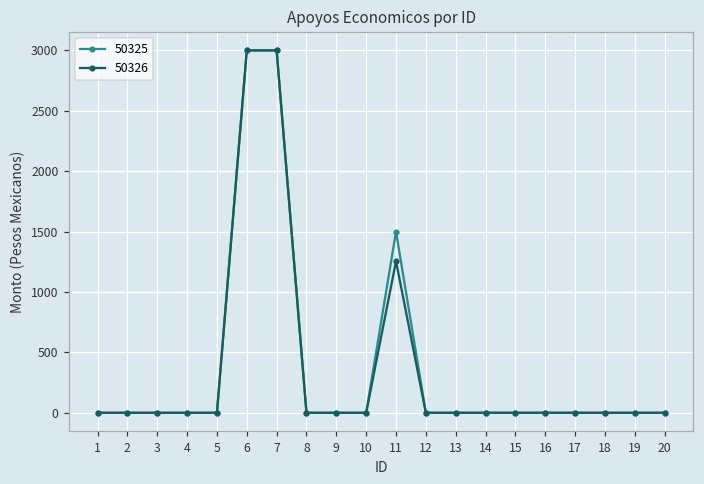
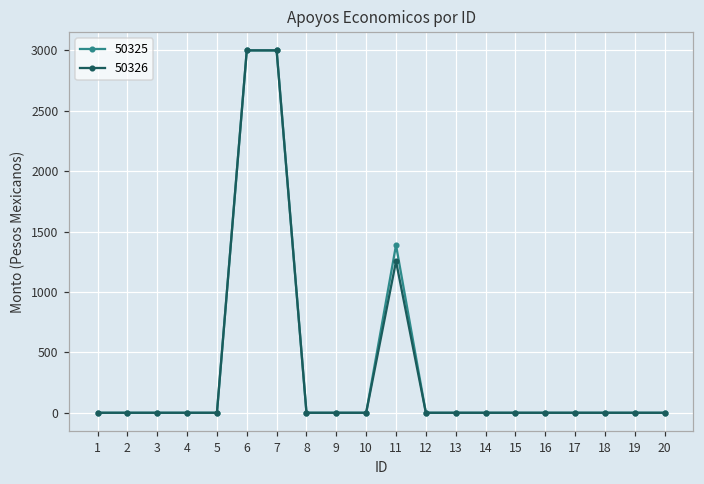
  {
    "50325": {
-     "11": 1500
+     "11": 1390
    },
    "50326": {
      "11": 1250
    }
  }
